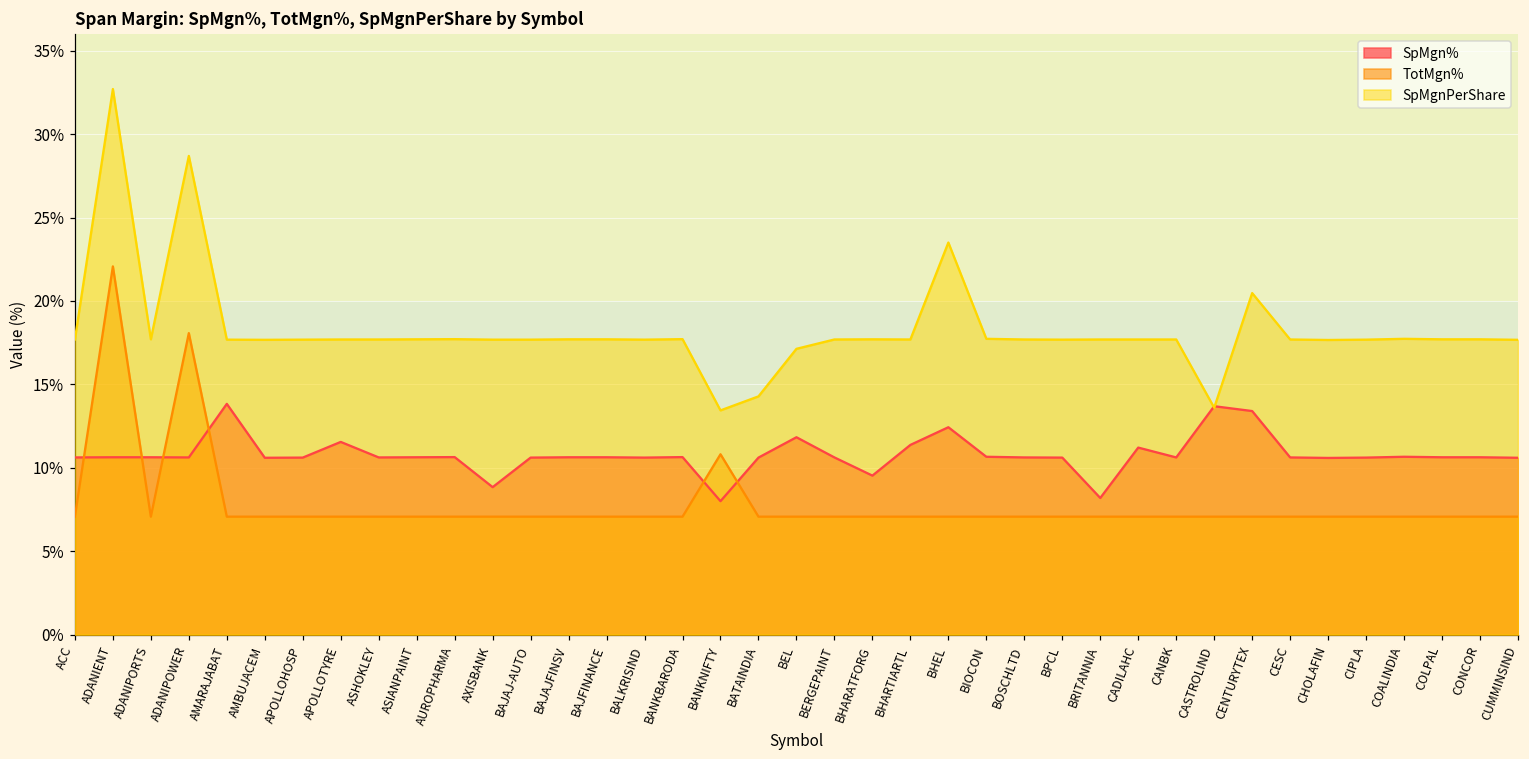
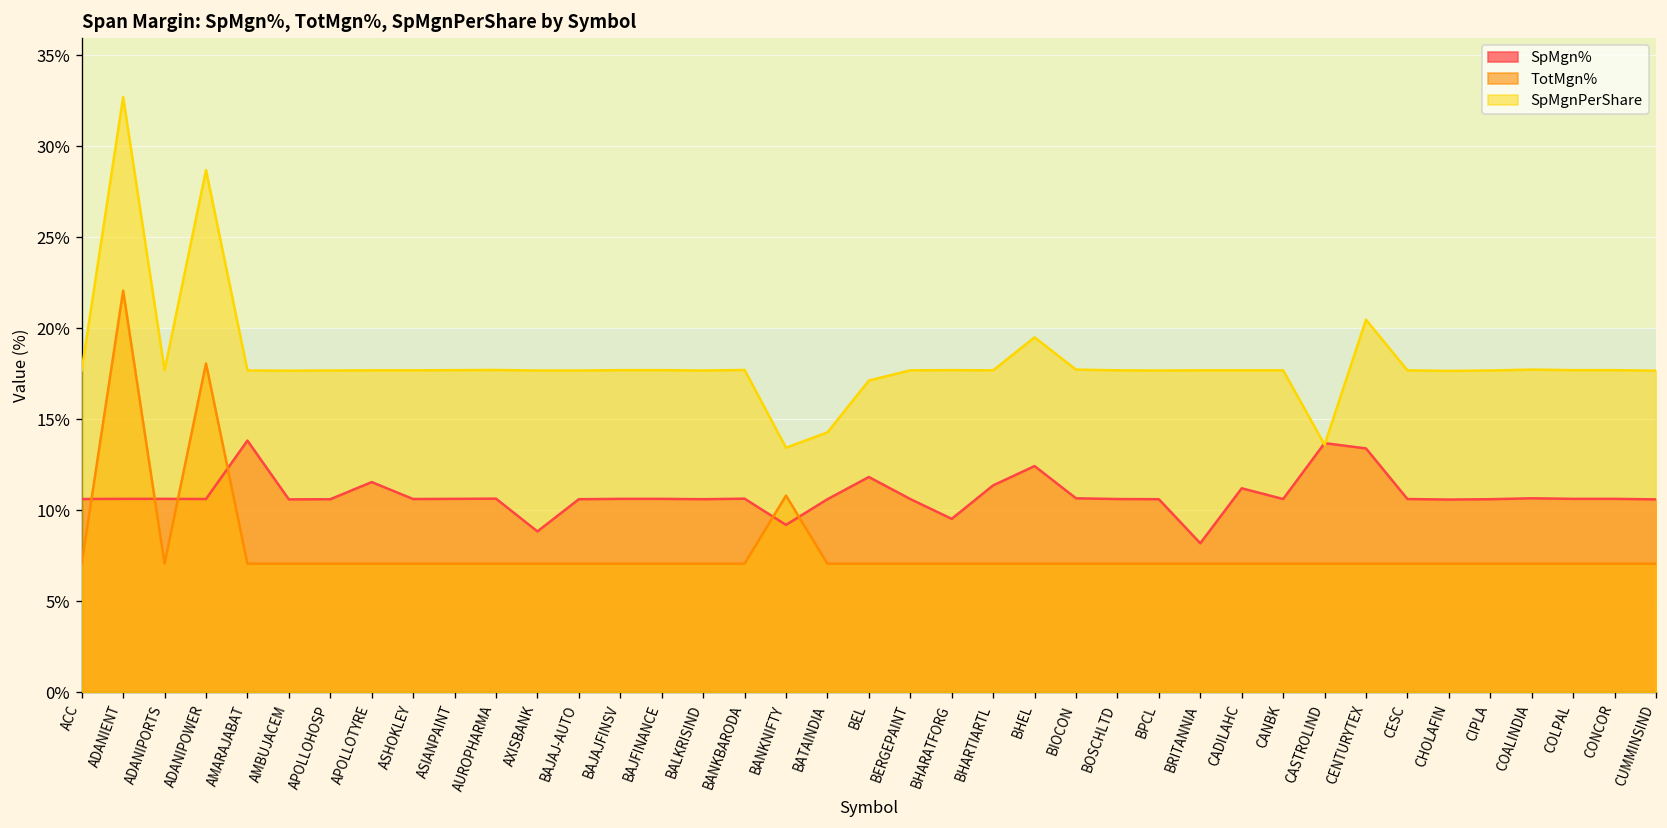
  {
    "SpMgn%": {
      "ACC": "10.6%",
      "ADANIENT": "10.6%",
      "ADANIPORTS": "10.6%",
      "ADANIPOWER": "10.6%",
      "AMARAJABAT": "13.8%",
      "AMBUJACEM": "10.6%",
      "APOLLOHOSP": "10.6%",
      "APOLLOTYRE": "11.6%",
      "ASHOKLEY": "10.6%",
      "ASIANPAINT": "10.6%",
      "AUROPHARMA": "10.6%",
      "AXISBANK": "8.8%",
      "BAJAJ-AUTO": "10.6%",
      "BAJAJFINSV": "10.6%",
      "BAJFINANCE": "10.6%",
      "BALKRISIND": "10.6%",
      "BANKBARODA": "10.6%",
-     "BANKNIFTY": "8.0%",
+     "BANKNIFTY": "9.2%",
      "BATAINDIA": "10.6%",
      "BEL": "11.8%",
      "BERGEPAINT": "10.6%",
      "BHARATFORG": "9.5%",
      "BHARTIARTL": "11.4%",
      "BHEL": "12.4%",
      "BIOCON": "10.7%",
      "BOSCHLTD": "10.6%",
      "BPCL": "10.6%",
      "BRITANNIA": "8.2%",
      "CADILAHC": "11.2%",
      "CANBK": "10.6%",
      "CENTURYTEX": "13.4%",
      "CESC": "10.6%",
      "CHOLAFIN": "10.6%",
      "CIPLA": "10.6%",
      "COALINDIA": "10.7%",
      "COLPAL": "10.6%",
      "CONCOR": "10.6%",
      "CUMMINSIND": "10.6%"
    },
    "TotMgn%": {
      "ACC": "7.1%",
      "ADANIENT": "22.1%",
      "ADANIPORTS": "7.1%",
      "ADANIPOWER": "18.1%",
      "AMARAJABAT": "7.1%",
      "AMBUJACEM": "7.1%",
      "APOLLOHOSP": "7.1%",
      "APOLLOTYRE": "7.1%",
      "ASHOKLEY": "7.1%",
      "ASIANPAINT": "7.1%",
      "AUROPHARMA": "7.1%",
      "AXISBANK": "7.1%",
      "BAJAJ-AUTO": "7.1%",
      "BAJAJFINSV": "7.1%",
      "BAJFINANCE": "7.1%",
      "BALKRISIND": "7.1%",
      "BANKBARODA": "7.1%",
      "BANKNIFTY": "10.8%",
      "BATAINDIA": "7.1%",
      "BEL": "7.1%",
      "BERGEPAINT": "7.1%",
      "BHARATFORG": "7.1%",
      "BHARTIARTL": "7.1%",
      "BHEL": "7.1%",
      "BIOCON": "7.1%",
      "BOSCHLTD": "7.1%",
      "BPCL": "7.1%",
      "BRITANNIA": "7.1%",
      "CADILAHC": "7.1%",
      "CANBK": "7.1%",
      "CASTROLIND": "7.1%",
      "CENTURYTEX": "7.1%",
      "CESC": "7.1%",
      "CHOLAFIN": "7.1%",
      "CIPLA": "7.1%",
      "COALINDIA": "7.1%",
      "COLPAL": "7.1%",
      "CONCOR": "7.1%",
      "CUMMINSIND": "7.1%"
    },
    "SpMgnPerShare": {
      "ACC": "17.7%",
      "ADANIENT": "32.7%",
      "ADANIPORTS": "17.7%",
      "ADANIPOWER": "28.7%",
      "AMARAJABAT": "17.7%",
      "AMBUJACEM": "17.7%",
      "APOLLOHOSP": "17.7%",
      "APOLLOTYRE": "17.7%",
      "ASHOKLEY": "17.7%",
      "ASIANPAINT": "17.7%",
      "AUROPHARMA": "17.7%",
      "AXISBANK": "17.7%",
      "BAJAJ-AUTO": "17.7%",
      "BAJAJFINSV": "17.7%",
      "BAJFINANCE": "17.7%",
      "BALKRISIND": "17.7%",
      "BANKBARODA": "17.7%",
      "BANKNIFTY": "13.4%",
      "BATAINDIA": "14.3%",
      "BEL": "17.1%",
      "BERGEPAINT": "17.7%",
      "BHARATFORG": "17.7%",
      "BHARTIARTL": "17.7%",
-     "BHEL": "23.5%",
+     "BHEL": "19.5%",
      "BIOCON": "17.7%",
      "BOSCHLTD": "17.7%",
      "BPCL": "17.7%",
      "BRITANNIA": "17.7%",
      "CADILAHC": "17.7%",
      "CANBK": "17.7%",
      "CENTURYTEX": "20.5%",
      "CESC": "17.7%",
      "CHOLAFIN": "17.7%",
      "CIPLA": "17.7%",
      "COALINDIA": "17.7%",
      "COLPAL": "17.7%",
      "CONCOR": "17.7%",
      "CUMMINSIND": "17.7%"
    }
  }
